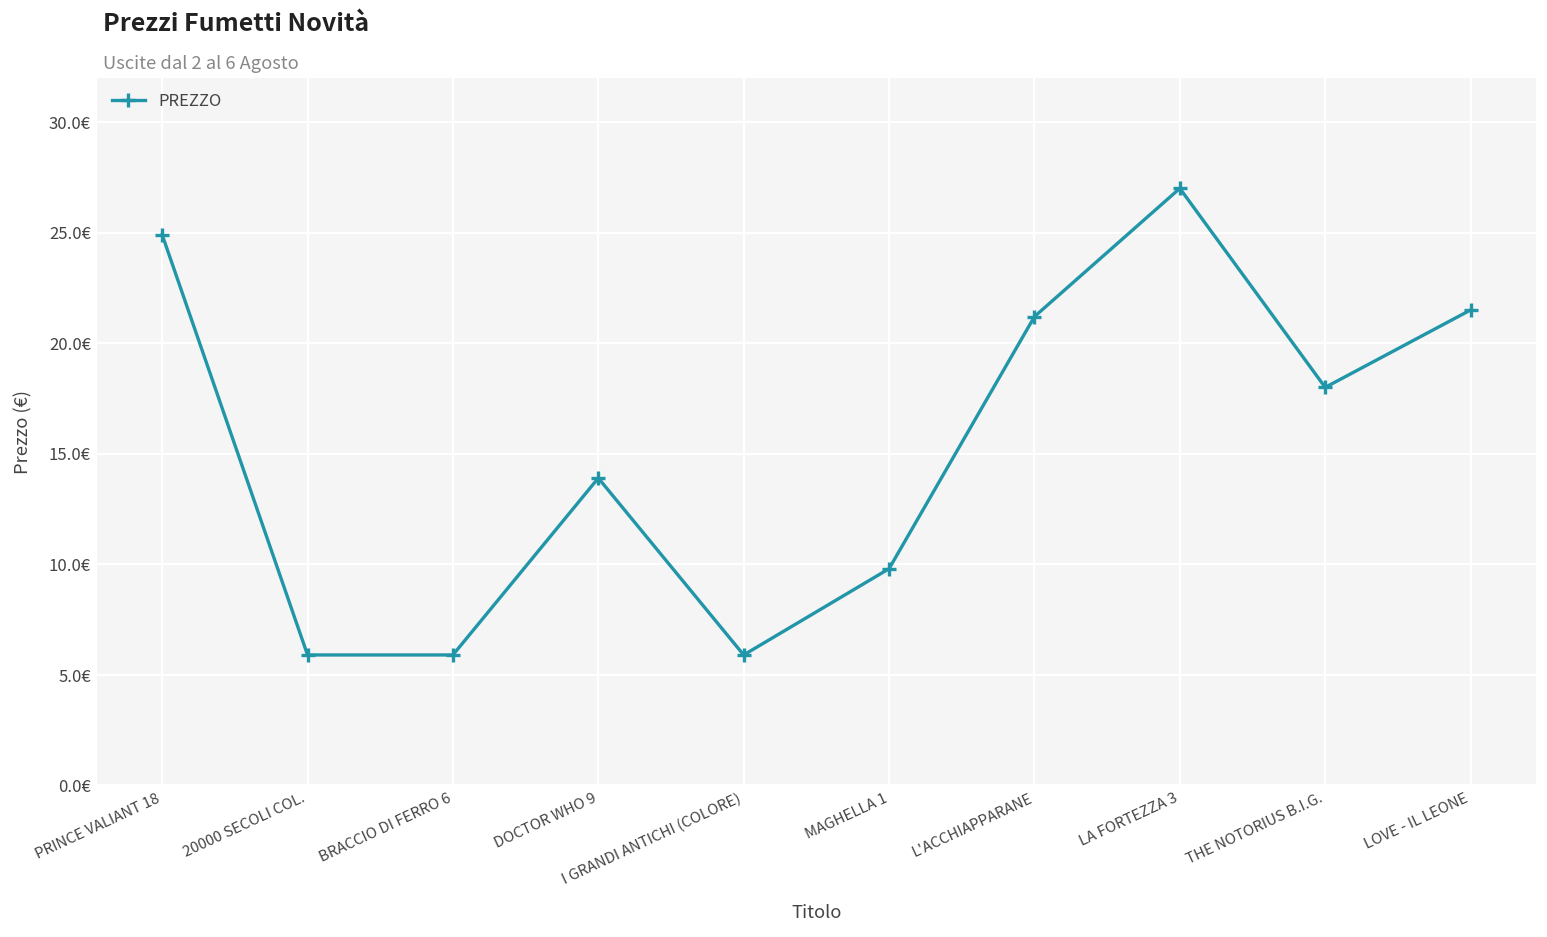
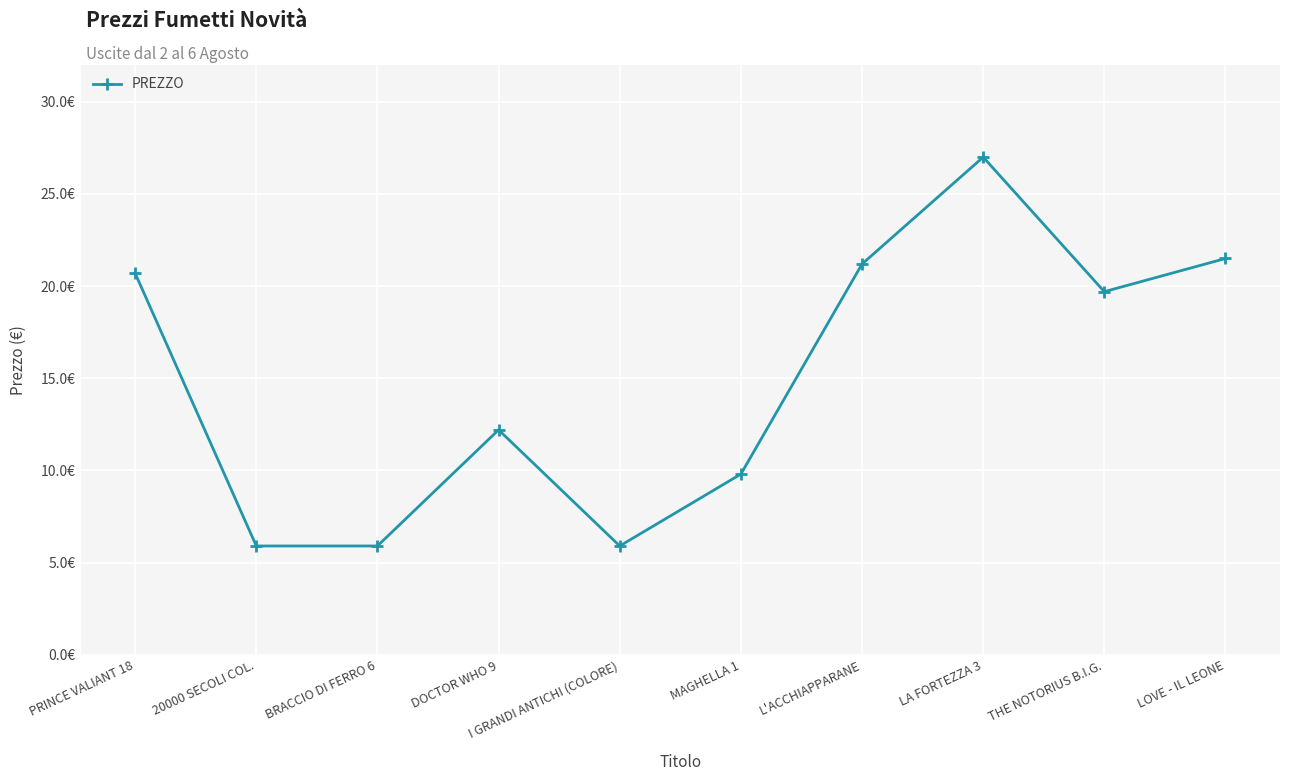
  {
-   "PRINCE VALIANT 18": "24.9€",
+   "PRINCE VALIANT 18": "20.7€",
    "20000 SECOLI COL.": "5.9€",
    "BRACCIO DI FERRO 6": "5.9€",
-   "DOCTOR WHO 9": "13.9€",
+   "DOCTOR WHO 9": "12.2€",
    "I GRANDI ANTICHI (COLORE)": "5.9€",
    "MAGHELLA 1": "9.8€",
    "L'ACCHIAPPARANE": "21.2€",
    "LA FORTEZZA 3": "27.0€",
-   "THE NOTORIUS B.I.G.": "18.0€",
+   "THE NOTORIUS B.I.G.": "19.7€",
    "LOVE - IL LEONE": "21.5€"
  }
